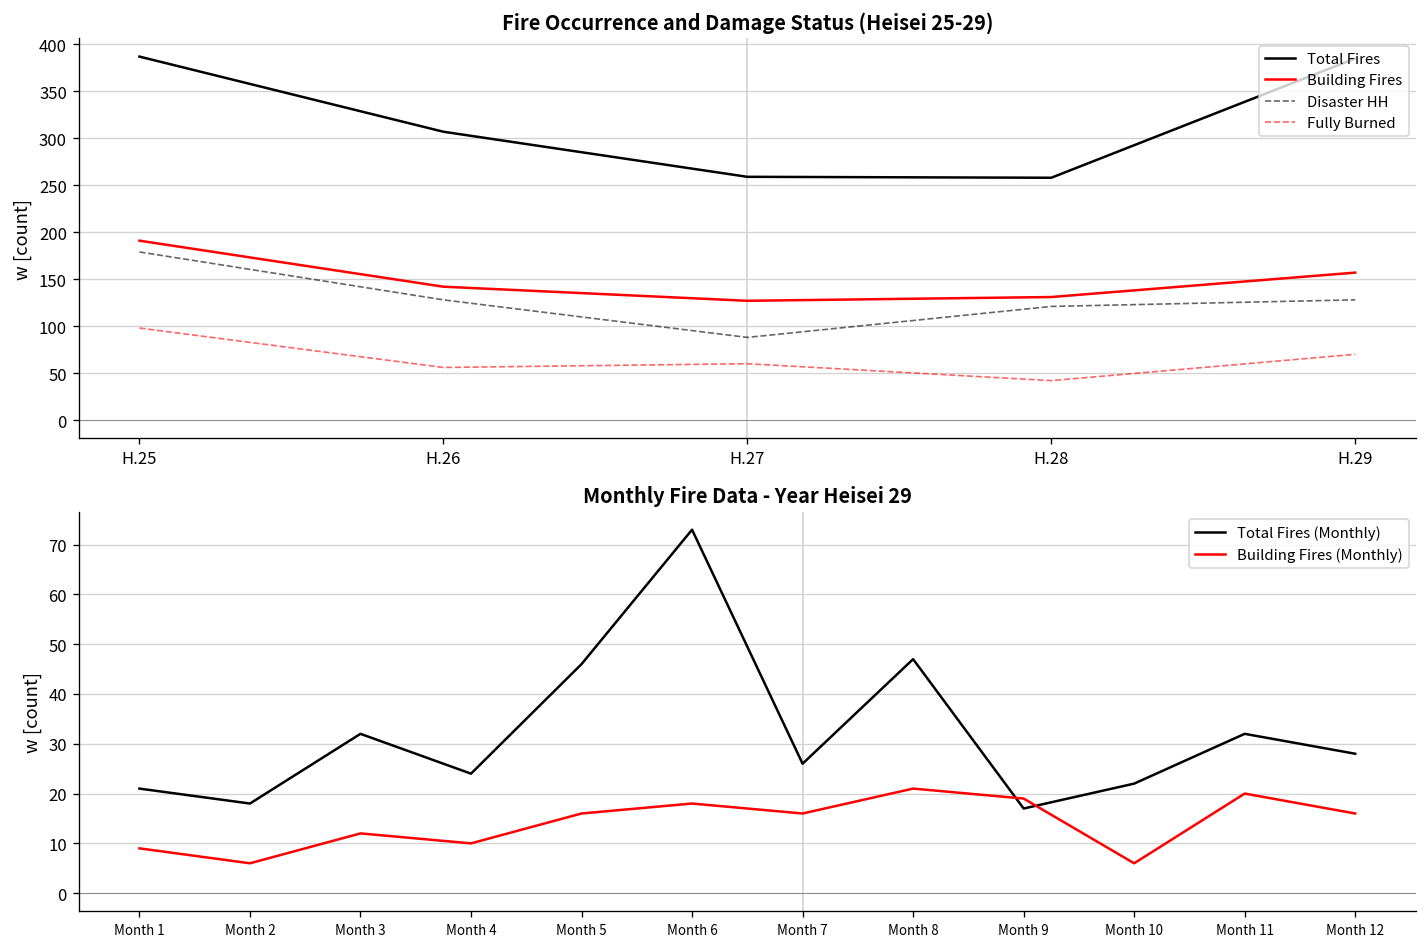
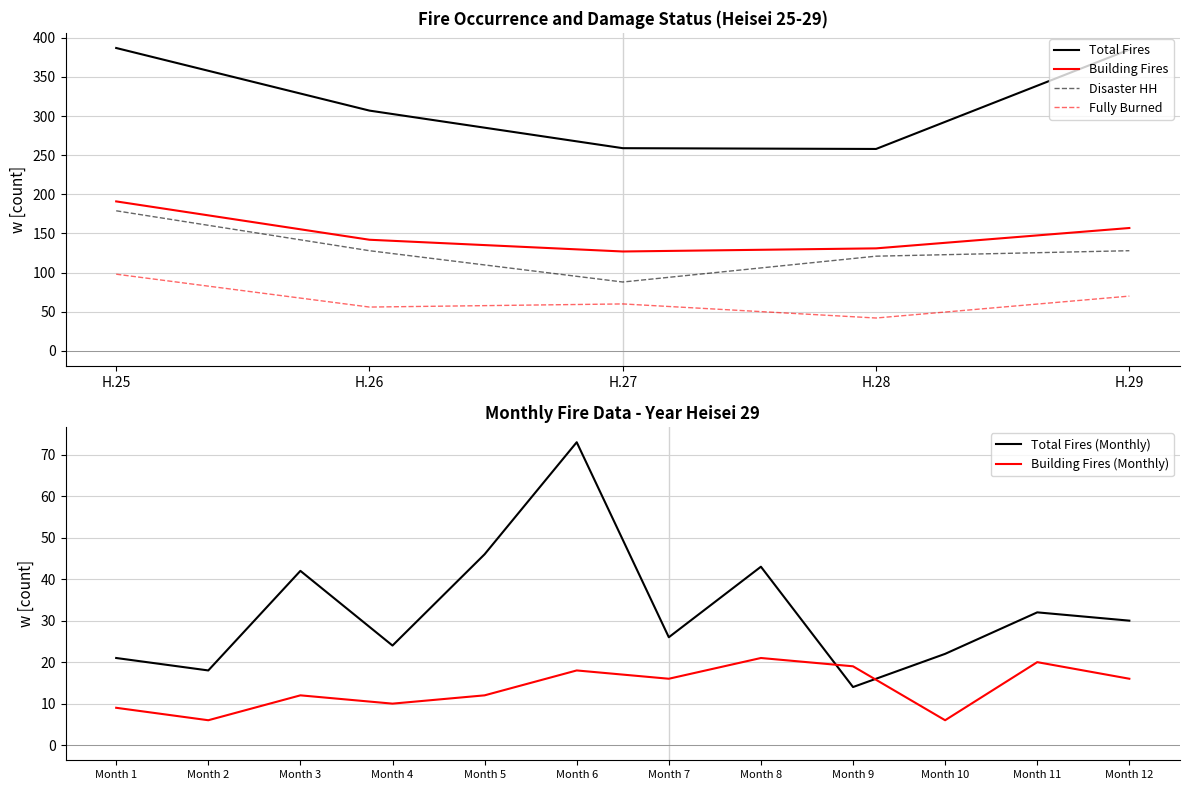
  {
    "Monthly Fire Data - Year Heisei 29": {
      "Total Fires (Monthly)": {
        "Month 1": 21,
        "Month 2": 18,
-       "Month 3": 32,
+       "Month 3": 42,
        "Month 4": 24,
        "Month 5": 46,
        "Month 6": 73,
        "Month 7": 26,
-       "Month 8": 47,
-       "Month 9": 17,
+       "Month 8": 43,
+       "Month 9": 14,
        "Month 10": 22,
        "Month 11": 32,
-       "Month 12": 28
+       "Month 12": 30
      },
      "Building Fires (Monthly)": {
        "Month 1": 9,
        "Month 2": 6,
        "Month 3": 12,
        "Month 4": 10,
-       "Month 5": 16,
+       "Month 5": 12,
        "Month 6": 18,
        "Month 7": 16,
        "Month 8": 21,
        "Month 9": 19,
        "Month 10": 6,
        "Month 11": 20,
        "Month 12": 16
      }
    }
  }
